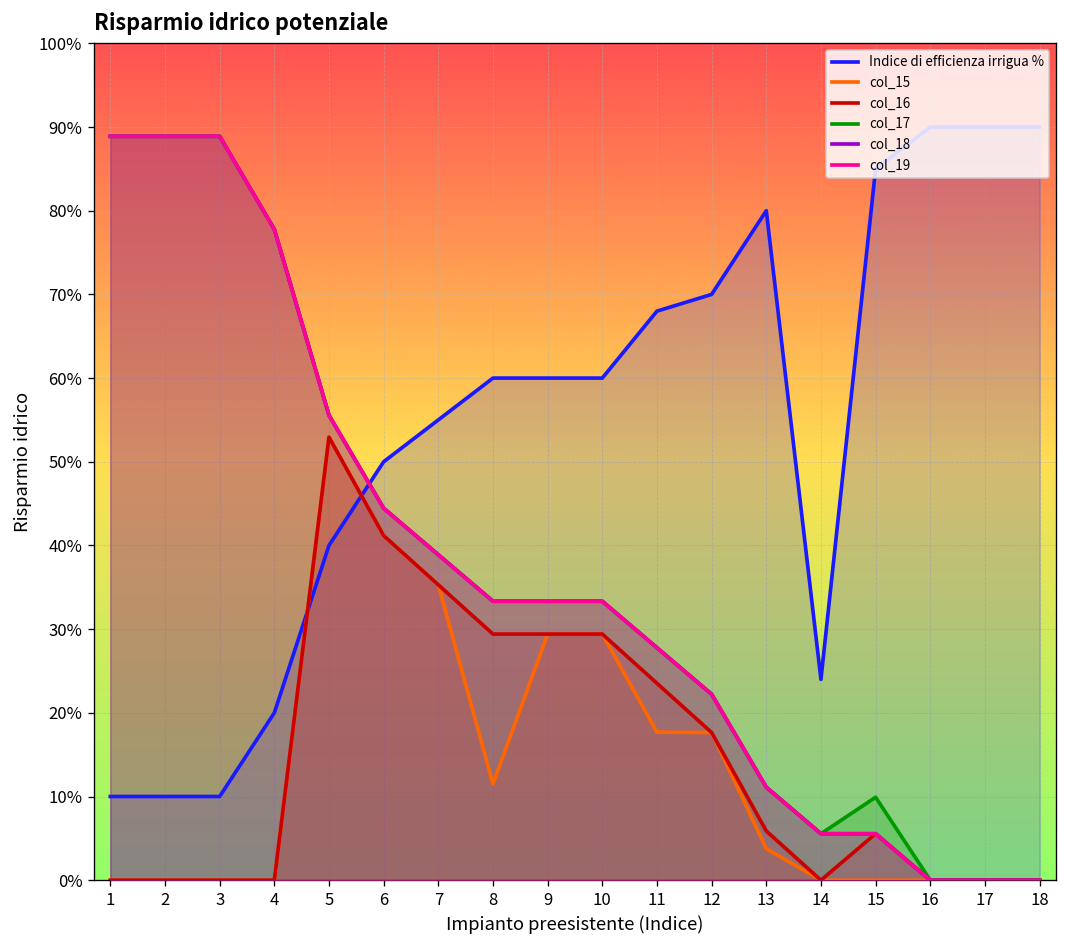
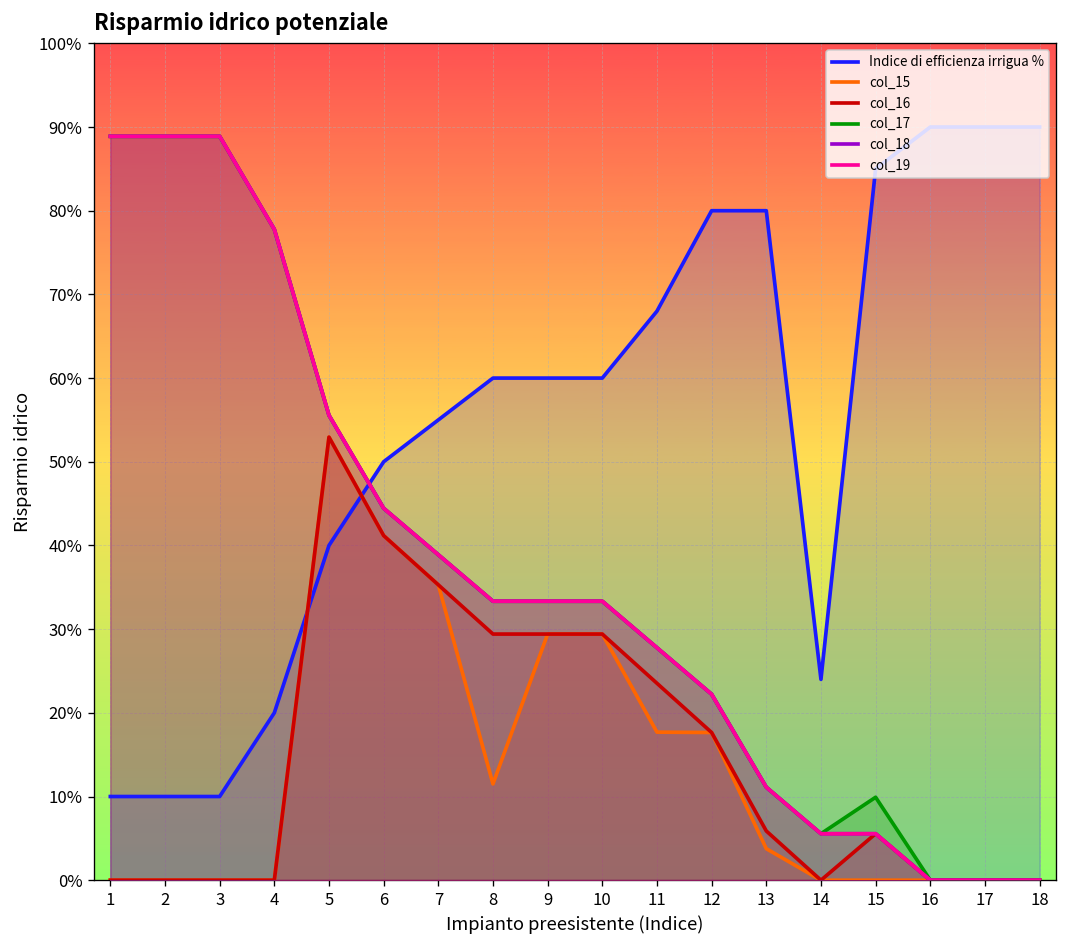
  {
    "Indice di efficienza irrigua %": {
      "1": "10%",
      "2": "10%",
      "3": "10%",
      "4": "20%",
      "5": "40%",
      "6": "50%",
      "7": "55%",
      "8": "60%",
      "9": "60%",
      "10": "60%",
      "11": "68%",
-     "12": "70%",
+     "12": "80%",
      "13": "80%",
      "14": "24%",
      "15": "85%"
    },
    "col_15": {
      "8": "12%",
      "11": "18%",
      "13": "4%",
      "15": "0%"
    },
    "col_16": {
      "8": "29%",
      "11": "24%",
      "13": "6%"
    },
    "col_17": {
      "15": "10%"
    }
  }
